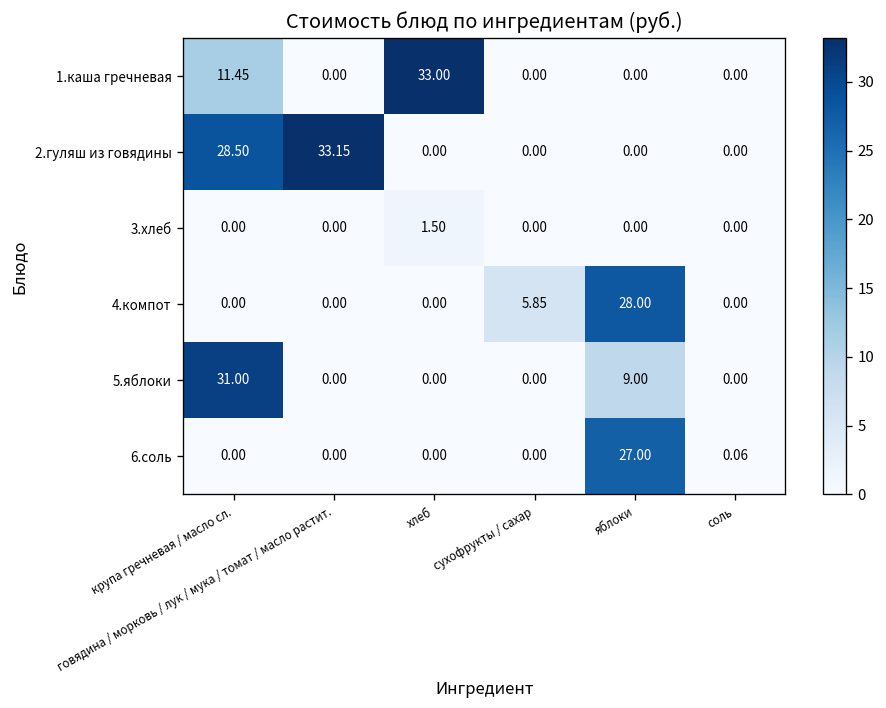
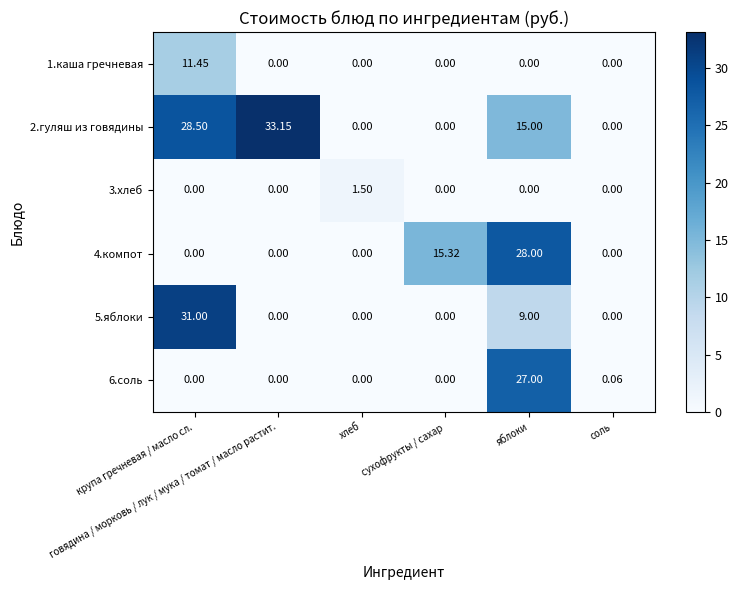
  {
    "1.каша гречневая": {
      "крупа гречневая / масло сл.": 11.45,
      "говядина / морковь / лук / мука / томат / масло растит.": 0.00,
-     "хлеб": 33.00,
+     "хлеб": 0.00,
      "сухофрукты / сахар": 0.00,
      "яблоки": 0.00,
      "соль": 0.00
    },
    "2.гуляш из говядины": {
      "крупа гречневая / масло сл.": 28.50,
      "говядина / морковь / лук / мука / томат / масло растит.": 33.15,
      "хлеб": 0.00,
      "сухофрукты / сахар": 0.00,
-     "яблоки": 0.00,
+     "яблоки": 15.00,
      "соль": 0.00
    },
    "3.хлеб": {
      "крупа гречневая / масло сл.": 0.00,
      "говядина / морковь / лук / мука / томат / масло растит.": 0.00,
      "хлеб": 1.50,
      "сухофрукты / сахар": 0.00,
      "яблоки": 0.00,
      "соль": 0.00
    },
    "4.компот": {
      "крупа гречневая / масло сл.": 0.00,
      "говядина / морковь / лук / мука / томат / масло растит.": 0.00,
      "хлеб": 0.00,
-     "сухофрукты / сахар": 5.85,
+     "сухофрукты / сахар": 15.32,
      "яблоки": 28.00,
      "соль": 0.00
    },
    "5.яблоки": {
      "крупа гречневая / масло сл.": 31.00,
      "говядина / морковь / лук / мука / томат / масло растит.": 0.00,
      "хлеб": 0.00,
      "сухофрукты / сахар": 0.00,
      "яблоки": 9.00,
      "соль": 0.00
    },
    "6.соль": {
      "крупа гречневая / масло сл.": 0.00,
      "говядина / морковь / лук / мука / томат / масло растит.": 0.00,
      "хлеб": 0.00,
      "сухофрукты / сахар": 0.00,
      "яблоки": 27.00,
      "соль": 0.06
    }
  }
